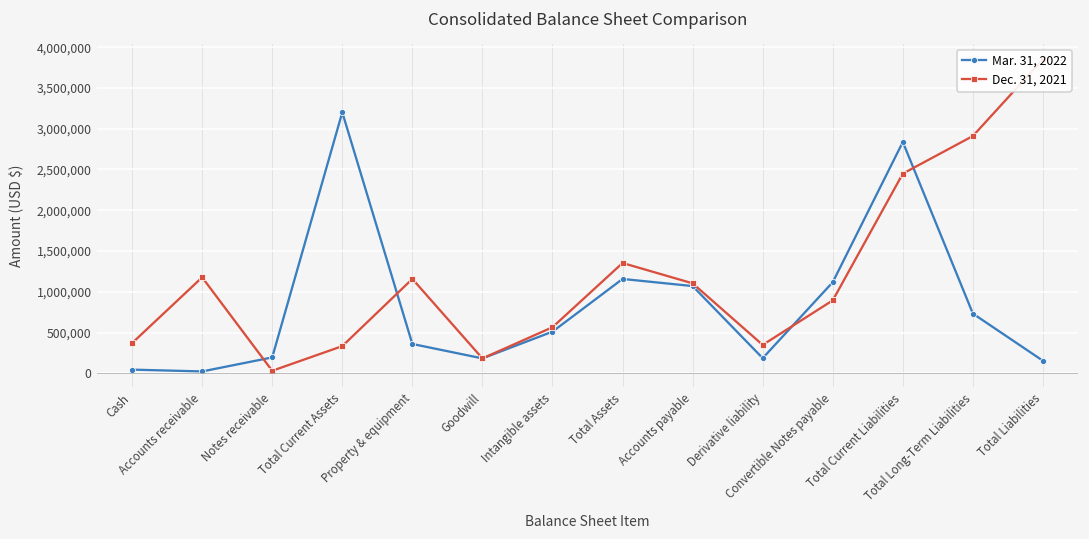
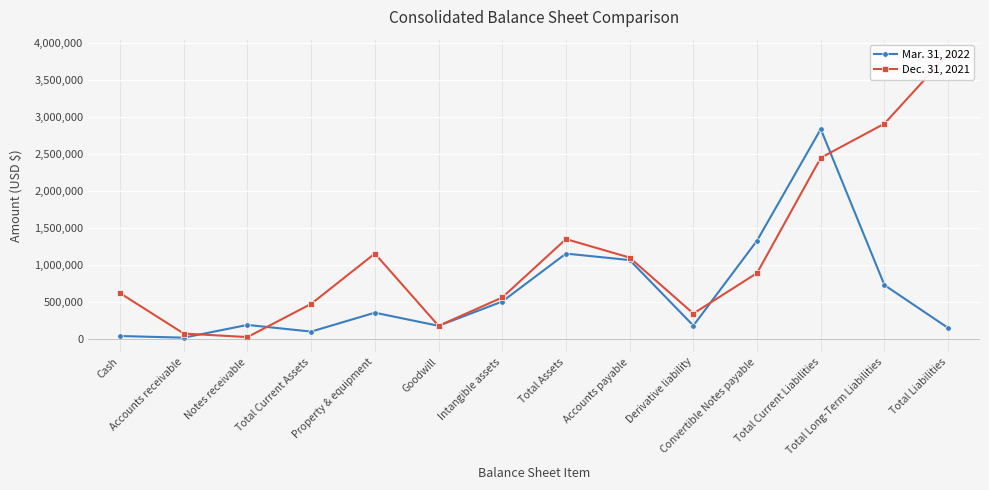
  {
    "Mar. 31, 2022": {
      "Cash": "0",
      "Accounts receivable": "0",
      "Notes receivable": "200,000",
-     "Total Current Assets": "3,200,000",
+     "Total Current Assets": "100,000",
      "Property & equipment": "400,000",
      "Intangible assets": "500,000",
      "Total Assets": "1,200,000",
      "Derivative liability": "200,000",
-     "Convertible Notes payable": "1,100,000",
+     "Convertible Notes payable": "1,300,000",
      "Total Current Liabilities": "2,800,000",
      "Total Long-Term Liabilities": "700,000",
      "Total Liabilities": "200,000"
    },
    "Dec. 31, 2021": {
-     "Cash": "400,000",
-     "Accounts receivable": "1,200,000",
+     "Cash": "600,000",
+     "Accounts receivable": "100,000",
      "Notes receivable": "0",
-     "Total Current Assets": "300,000",
+     "Total Current Assets": "500,000",
      "Property & equipment": "1,200,000",
      "Intangible assets": "600,000",
      "Total Assets": "1,400,000",
      "Derivative liability": "300,000",
      "Convertible Notes payable": "900,000",
      "Total Current Liabilities": "2,400,000",
      "Total Long-Term Liabilities": "2,900,000"
    }
  }
